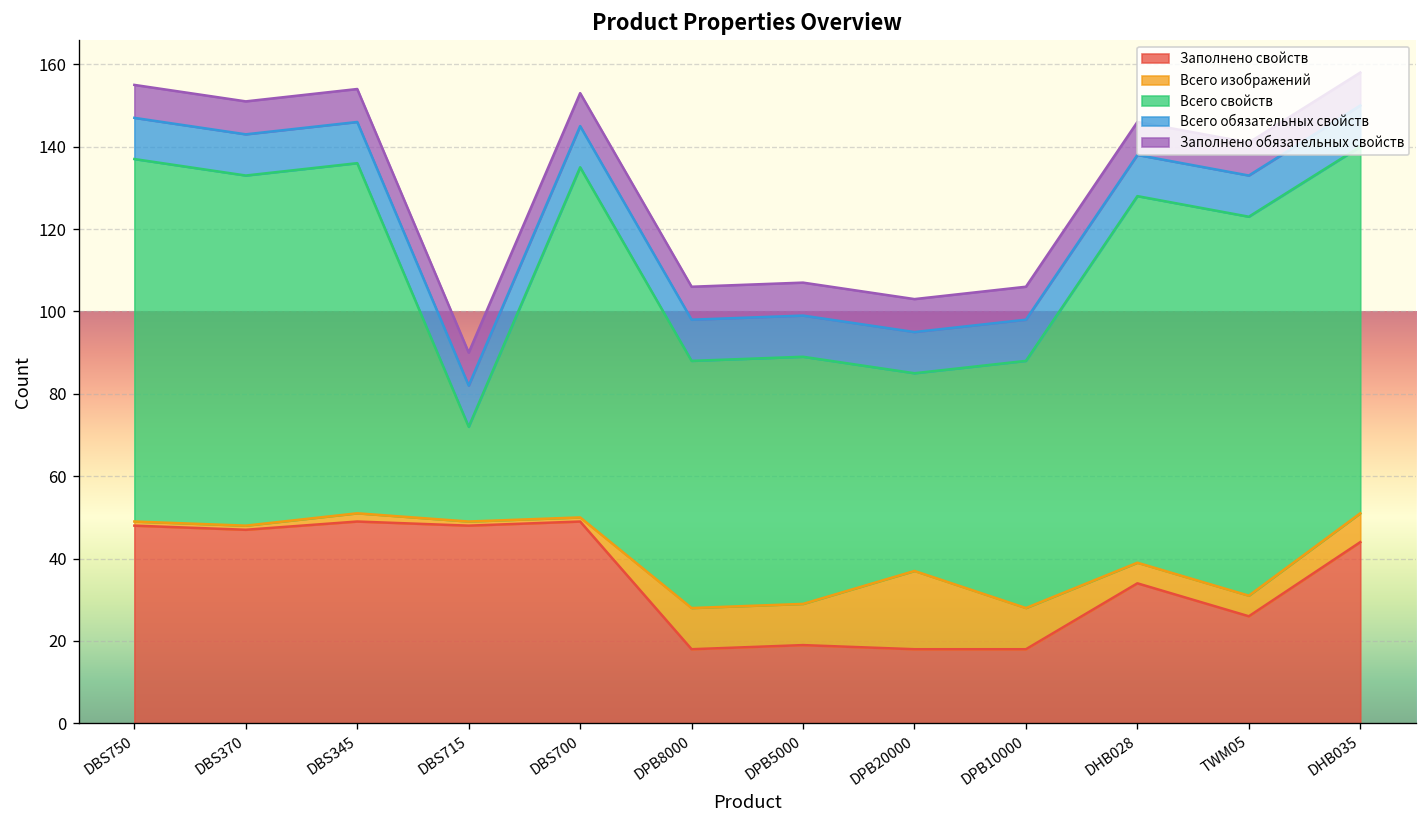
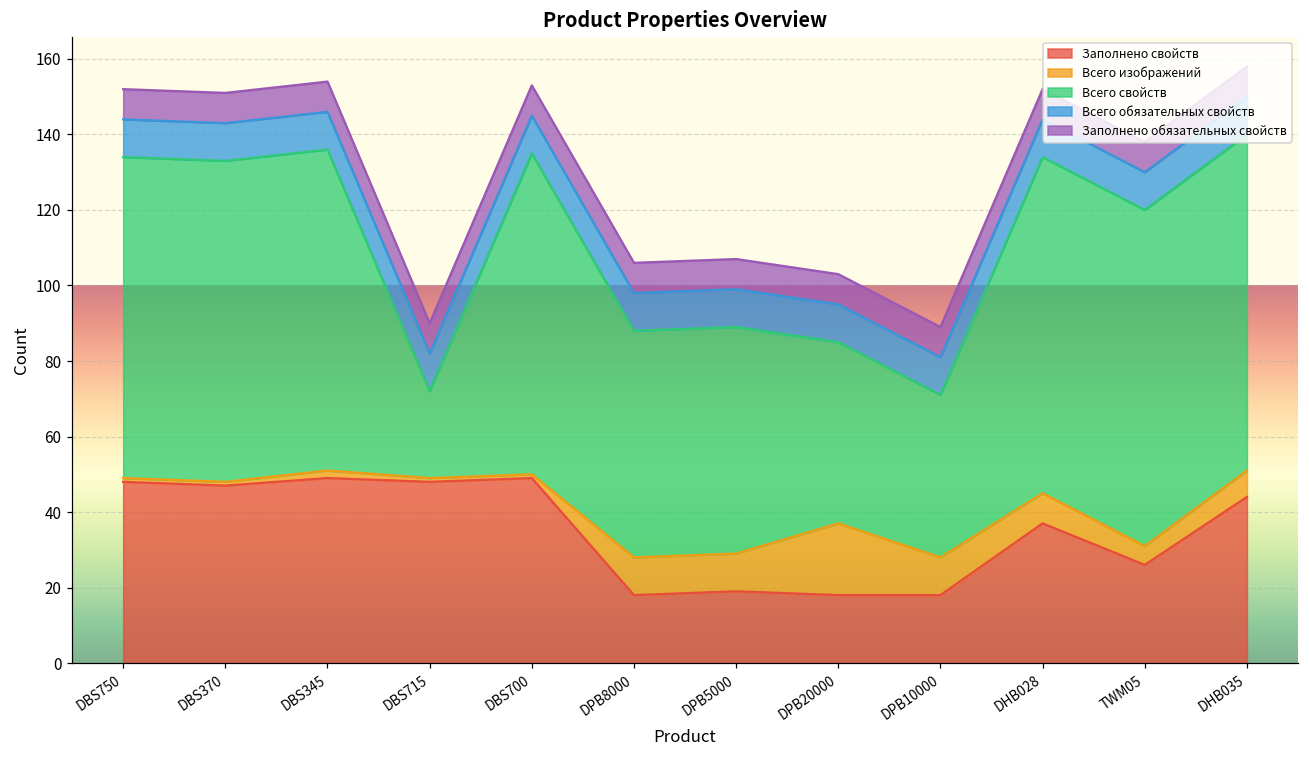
  {
    "Заполнено свойств": {
      "DBS750": 48,
      "DBS370": 47,
      "DBS345": 49,
      "DBS715": 48,
      "DBS700": 49,
      "DPB8000": 18,
      "DPB5000": 19,
      "DPB20000": 18,
      "DPB10000": 18,
-     "DHB028": 34,
+     "DHB028": 37,
      "TWM05": 26,
      "DHB035": 44
    },
    "Всего изображений": {
      "DBS750": 1,
      "DBS370": 1,
      "DBS345": 2,
      "DBS715": 1,
      "DBS700": 1,
      "DPB8000": 10,
      "DPB5000": 10,
      "DPB20000": 19,
      "DPB10000": 10,
-     "DHB028": 5,
+     "DHB028": 8,
      "TWM05": 5,
      "DHB035": 7
    },
    "Всего свойств": {
-     "DBS750": 88,
+     "DBS750": 85,
      "DBS370": 85,
      "DBS345": 85,
      "DBS715": 23,
      "DBS700": 85,
      "DPB8000": 60,
      "DPB5000": 60,
      "DPB20000": 48,
-     "DPB10000": 60,
+     "DPB10000": 43,
      "DHB028": 89,
-     "TWM05": 92,
+     "TWM05": 89,
      "DHB035": 89
    },
    "Всего обязательных свойств": {
      "DBS750": 10,
      "DBS370": 10,
      "DBS345": 10,
      "DBS715": 10,
      "DBS700": 10,
      "DPB8000": 10,
      "DPB5000": 10,
      "DPB20000": 10,
      "DPB10000": 10,
      "DHB028": 10,
      "TWM05": 10
    },
    "Заполнено обязательных свойств": {
      "DBS750": 8,
      "DBS370": 8,
      "DBS345": 8,
      "DBS715": 8,
      "DBS700": 8,
      "DPB8000": 8,
      "DPB5000": 8,
      "DPB20000": 8,
      "DPB10000": 8,
      "DHB028": 8
    }
  }
